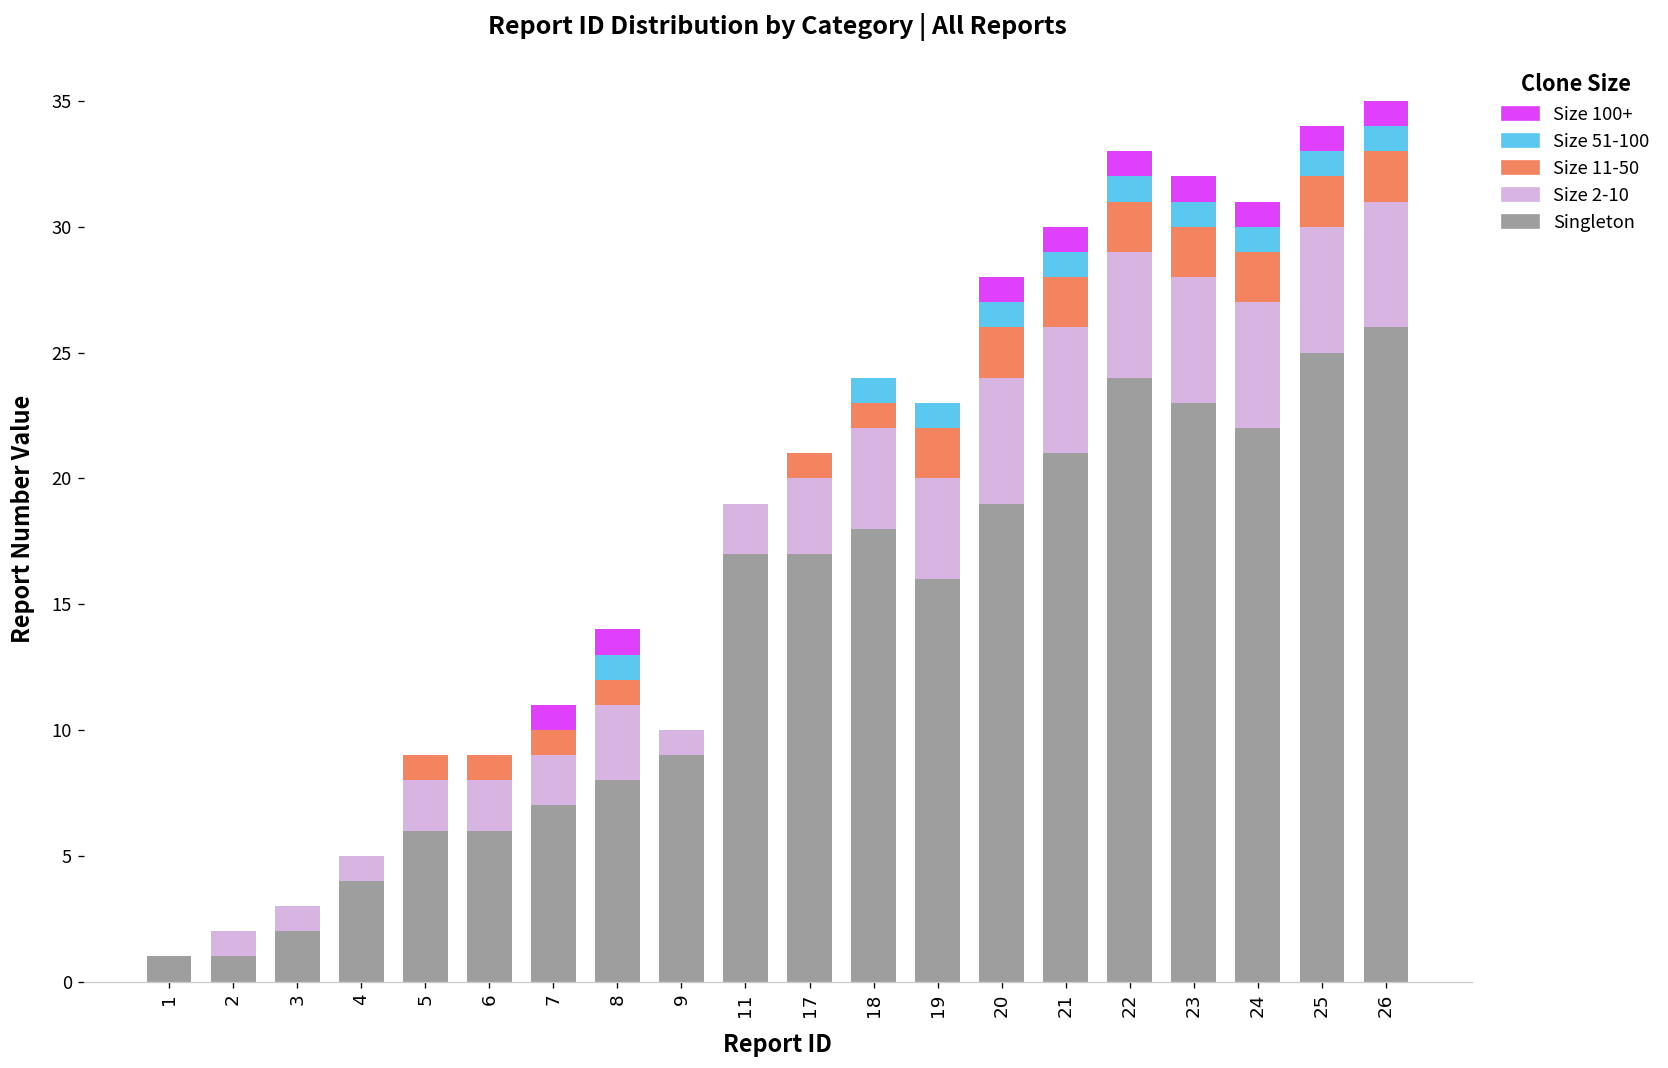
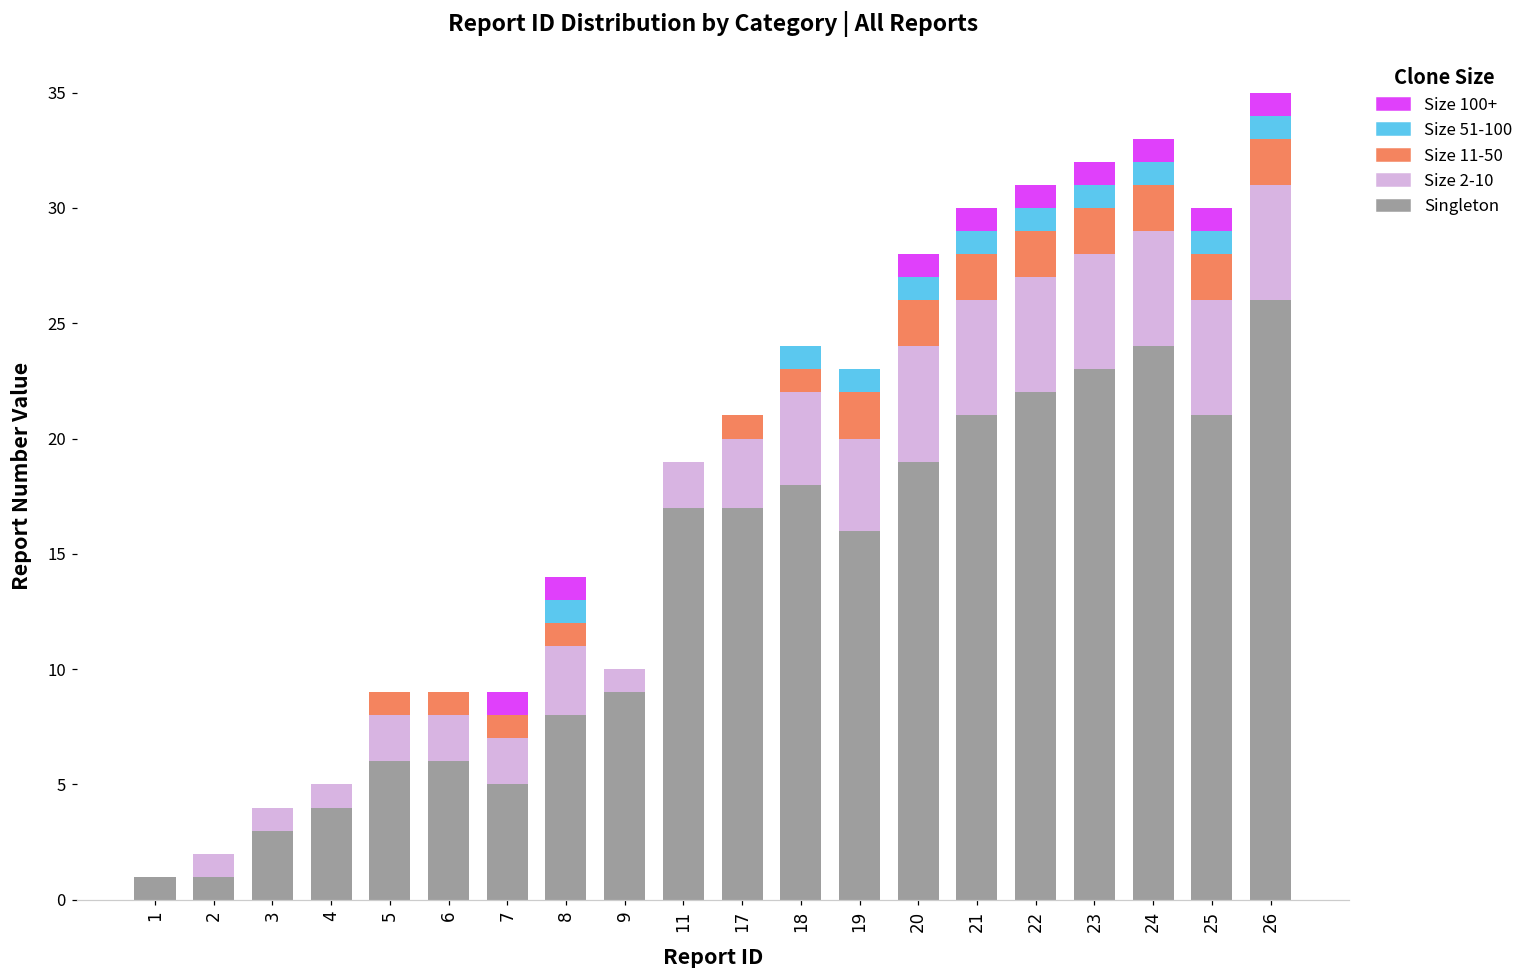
  {
    "Singleton": {
      "1": 1,
      "2": 1,
-     "3": 2,
+     "3": 3,
      "4": 4,
      "5": 6,
      "6": 6,
-     "7": 7,
+     "7": 5,
      "8": 8,
      "9": 9,
      "11": 17,
      "17": 17,
      "18": 18,
      "19": 16,
      "20": 19,
      "21": 21,
-     "22": 24,
+     "22": 22,
      "23": 23,
-     "24": 22,
-     "25": 25,
+     "24": 24,
+     "25": 21,
      "26": 26
    },
    "Size 2-10": {
      "1": 0,
      "2": 1,
      "3": 1,
      "4": 1,
      "5": 2,
      "6": 2,
      "7": 2,
      "8": 3,
      "9": 1,
      "11": 2,
      "17": 3,
      "18": 4,
      "19": 4,
      "20": 5,
      "21": 5,
      "22": 5,
      "23": 5,
      "24": 5,
      "25": 5,
      "26": 5
    },
    "Size 11-50": {
      "1": 0,
      "2": 0,
      "3": 0,
      "4": 0,
      "5": 1,
      "6": 1,
      "7": 1,
      "8": 1,
      "9": 0,
      "11": 0,
      "17": 1,
      "18": 1,
      "19": 2,
      "20": 2,
      "21": 2,
      "22": 2,
      "23": 2,
      "24": 2,
      "25": 2,
      "26": 2
    },
    "Size 51-100": {
      "1": 0,
      "2": 0,
      "3": 0,
      "4": 0,
      "5": 0,
      "6": 0,
      "7": 0,
      "8": 1,
      "9": 0,
      "11": 0,
      "17": 0,
      "18": 1,
      "19": 1,
      "20": 1,
      "21": 1,
      "22": 1,
      "23": 1,
      "24": 1,
      "25": 1,
      "26": 1
    },
    "Size 100+": {
      "1": 0,
      "2": 0,
      "3": 0,
      "4": 0,
      "5": 0,
      "6": 0,
      "7": 1,
      "8": 1,
      "9": 0,
      "11": 0,
      "17": 0,
      "18": 0,
      "19": 0,
      "20": 1,
      "21": 1,
      "22": 1,
      "23": 1,
      "24": 1,
      "25": 1,
      "26": 1
    }
  }
